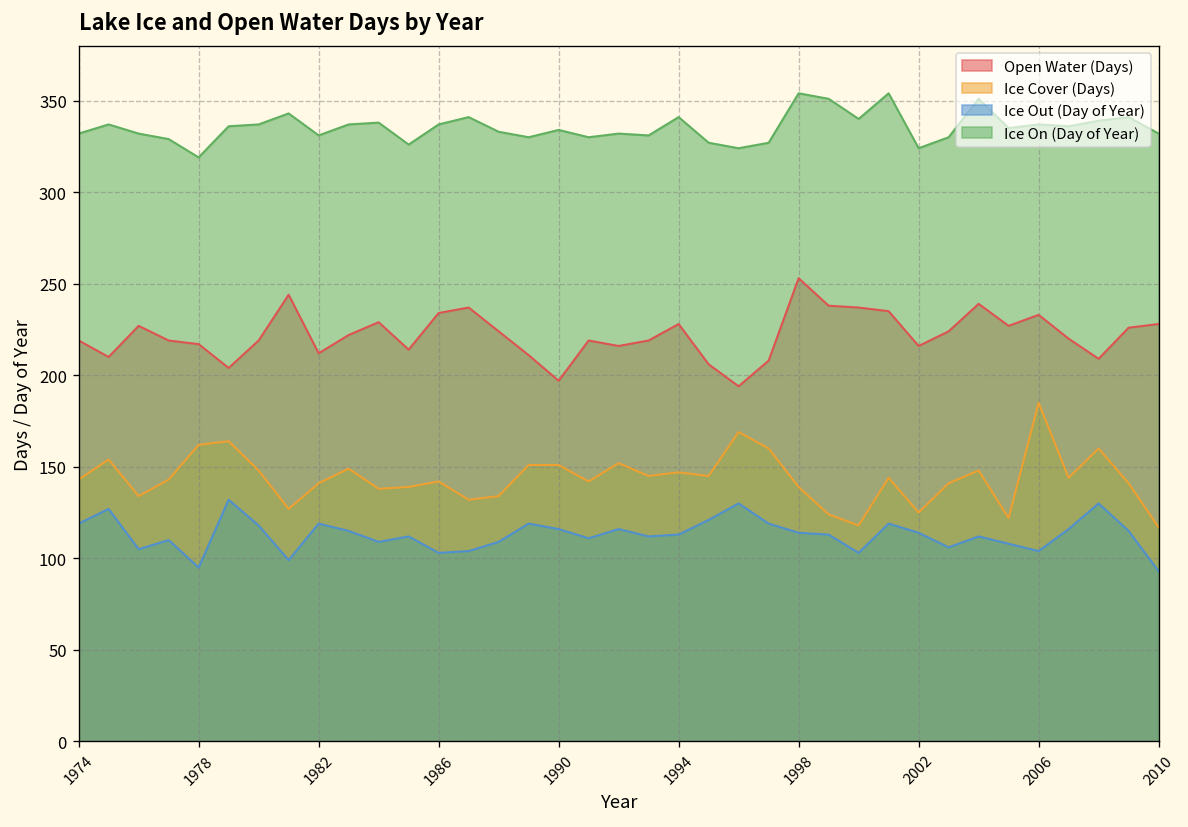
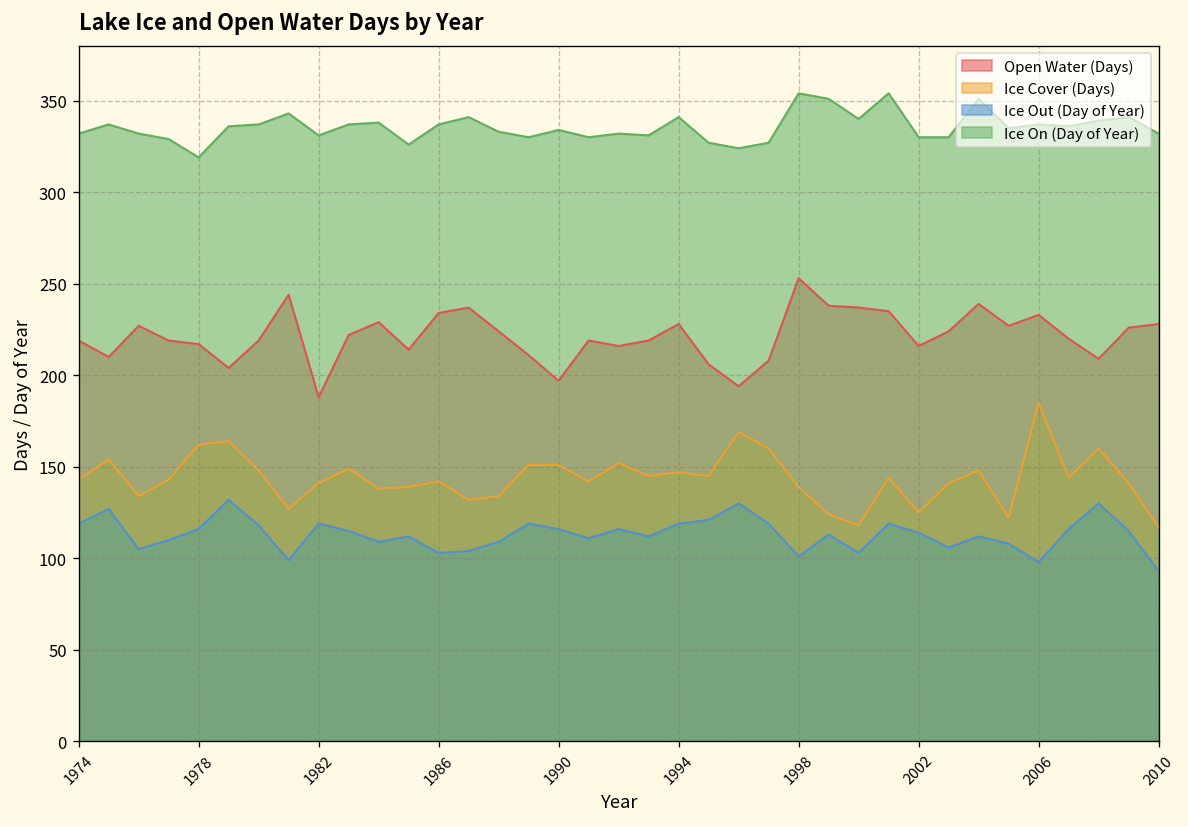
  {
    "Open Water (Days)": {
      "1974": 219,
      "1978": 217,
-     "1982": 212,
+     "1982": 188,
      "1986": 234,
      "1990": 197,
      "1994": 228,
      "1998": 253,
      "2002": 216,
      "2006": 233,
      "2010": 228
    },
    "Ice Cover (Days)": {
      "1974": 143,
      "1978": 162,
      "1982": 141,
      "1986": 142,
      "1990": 151,
      "1994": 147,
      "1998": 139,
      "2002": 125,
      "2006": 185,
      "2010": 117
    },
    "Ice Out (Day of Year)": {
      "1974": 119,
-     "1978": 95,
+     "1978": 116,
      "1982": 119,
      "1986": 103,
      "1990": 116,
-     "1994": 113,
-     "1998": 114,
+     "1994": 119,
+     "1998": 101,
      "2002": 114,
-     "2006": 104,
+     "2006": 98,
      "2010": 93
    },
    "Ice On (Day of Year)": {
      "1974": 332,
      "1978": 319,
      "1982": 331,
      "1986": 337,
      "1990": 334,
      "1994": 341,
      "1998": 354,
-     "2002": 324,
+     "2002": 330,
      "2010": 332
    }
  }
